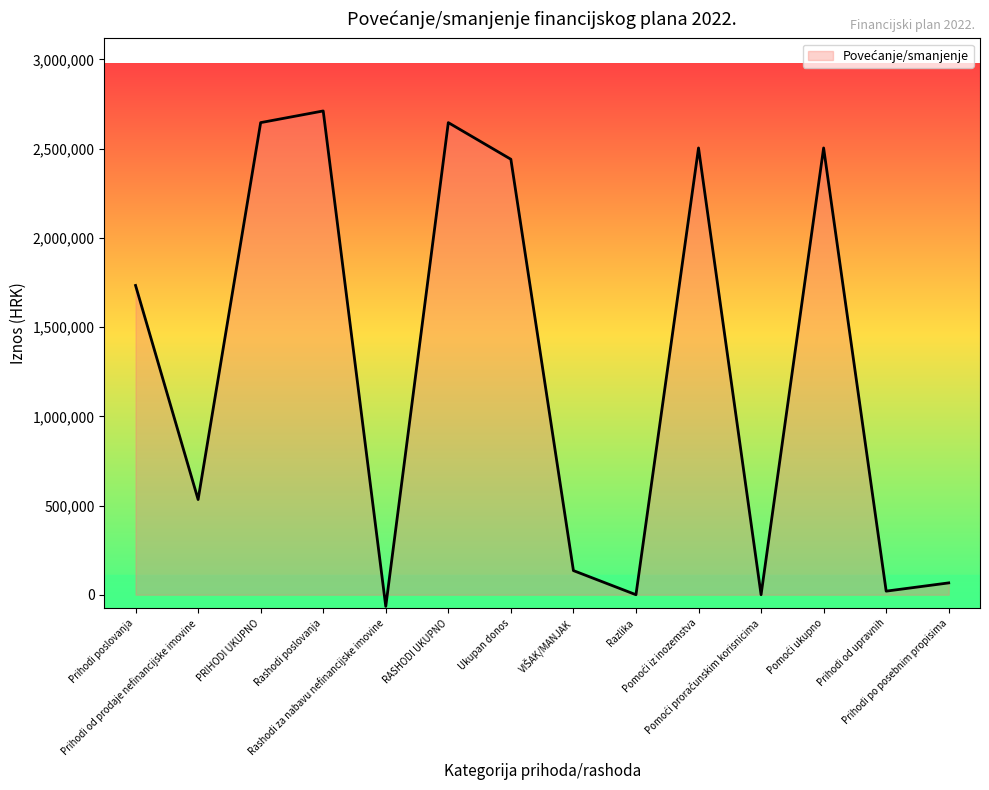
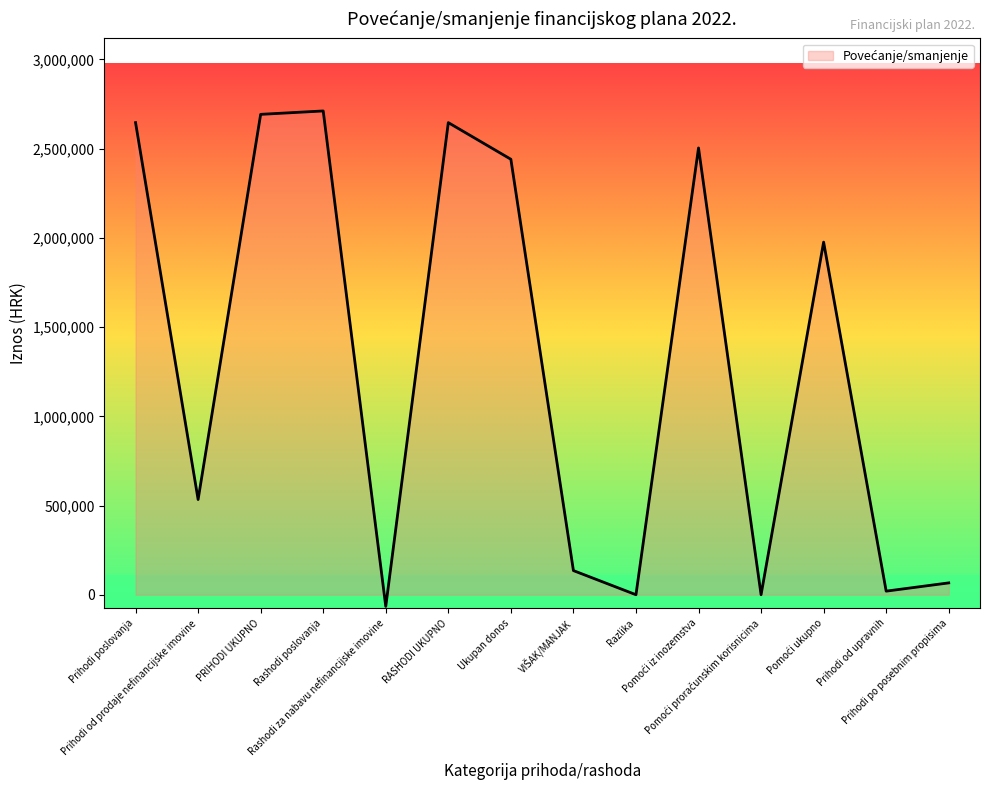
  {
    "Povećanje/smanjenje": {
-     "Prihodi poslovanja": "1,730,000",
-     "PRIHODI UKUPNO": "2,650,000",
-     "Pomoći ukupno": "2,500,000"
+     "Prihodi poslovanja": "2,650,000",
+     "PRIHODI UKUPNO": "2,690,000",
+     "Pomoći ukupno": "1,980,000"
    }
  }
